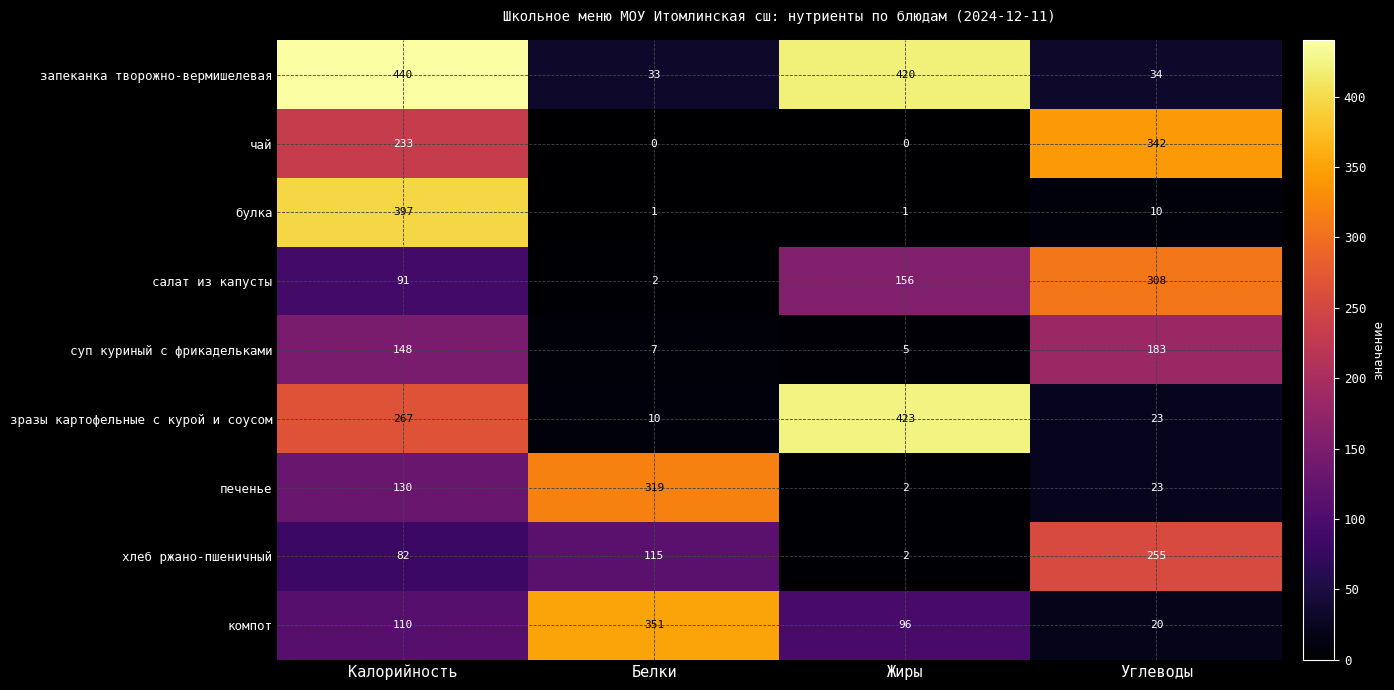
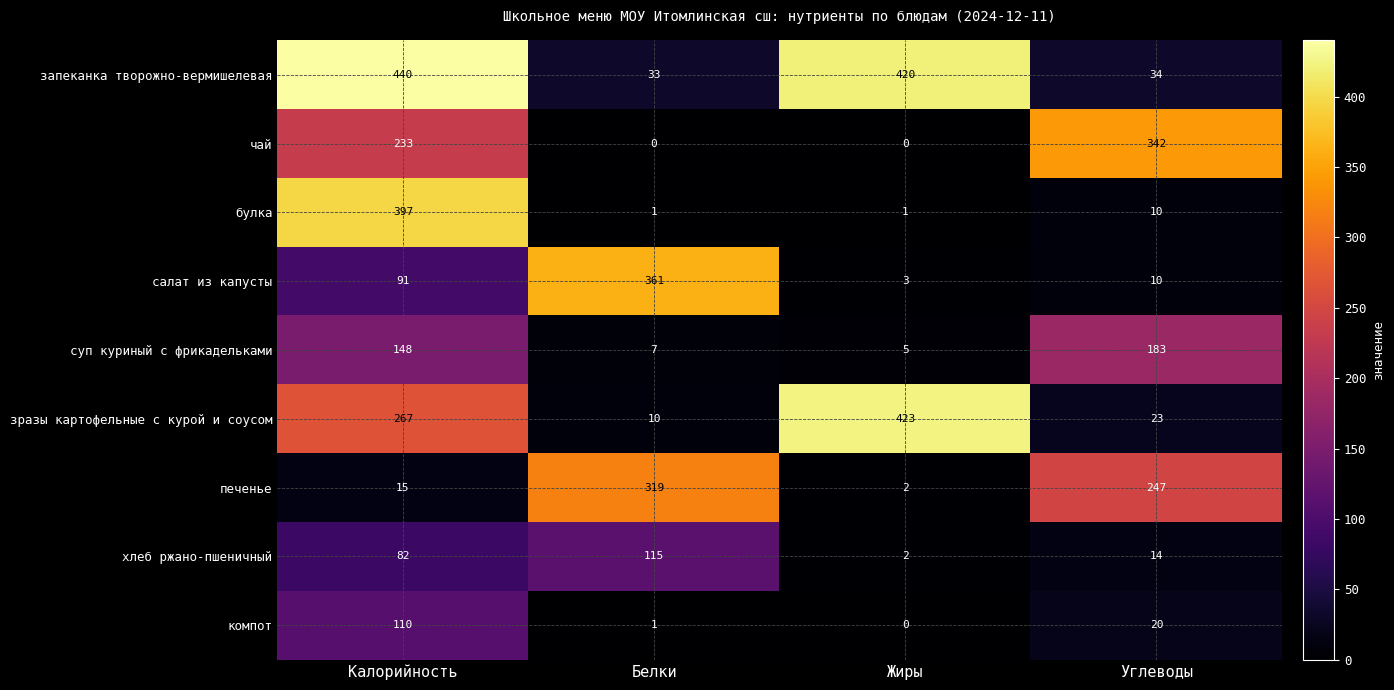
  {
    "запеканка творожно-вермишелевая": {
      "Калорийность": 440,
      "Белки": 33,
      "Жиры": 420,
      "Углеводы": 34
    },
    "чай": {
      "Калорийность": 233,
      "Белки": 0,
      "Жиры": 0,
      "Углеводы": 342
    },
    "булка": {
      "Калорийность": 397,
      "Белки": 1,
      "Жиры": 1,
      "Углеводы": 10
    },
    "салат из капусты": {
      "Калорийность": 91,
-     "Белки": 2,
-     "Жиры": 156,
-     "Углеводы": 308
+     "Белки": 361,
+     "Жиры": 3,
+     "Углеводы": 10
    },
    "суп куриный с фрикадельками": {
      "Калорийность": 148,
      "Белки": 7,
      "Жиры": 5,
      "Углеводы": 183
    },
    "зразы картофельные с курой и соусом": {
      "Калорийность": 267,
      "Белки": 10,
      "Жиры": 423,
      "Углеводы": 23
    },
    "печенье": {
-     "Калорийность": 130,
+     "Калорийность": 15,
      "Белки": 319,
      "Жиры": 2,
-     "Углеводы": 23
+     "Углеводы": 247
    },
    "хлеб ржано-пшеничный": {
      "Калорийность": 82,
      "Белки": 115,
      "Жиры": 2,
-     "Углеводы": 255
+     "Углеводы": 14
    },
    "компот": {
      "Калорийность": 110,
-     "Белки": 351,
-     "Жиры": 96,
+     "Белки": 1,
+     "Жиры": 0,
      "Углеводы": 20
    }
  }
